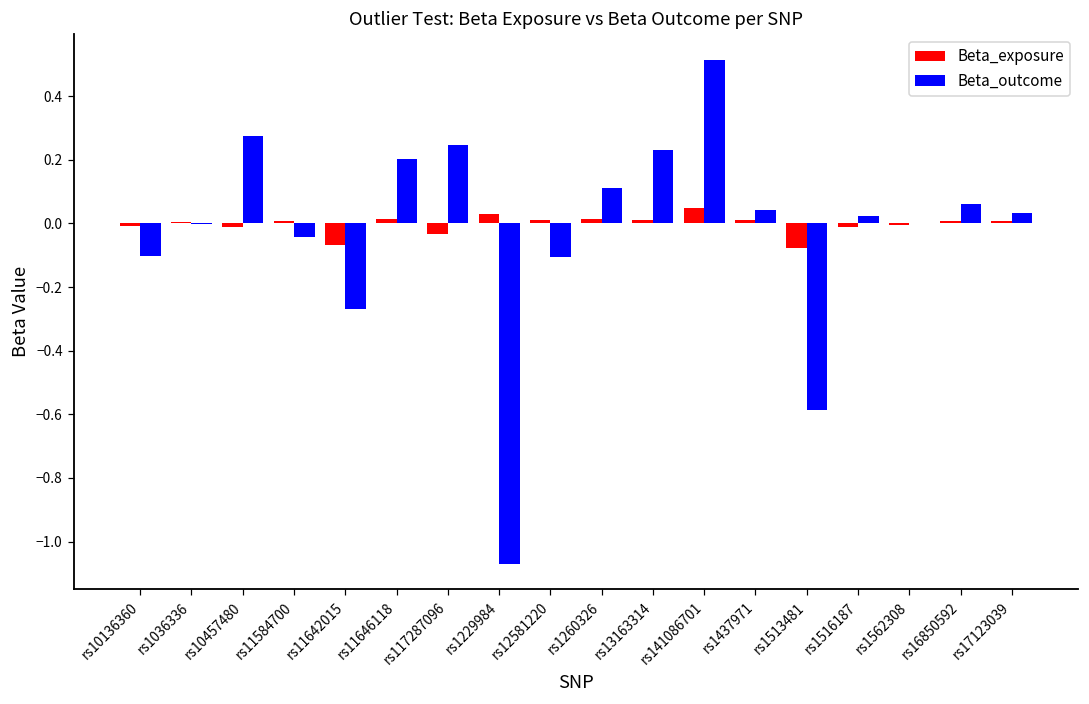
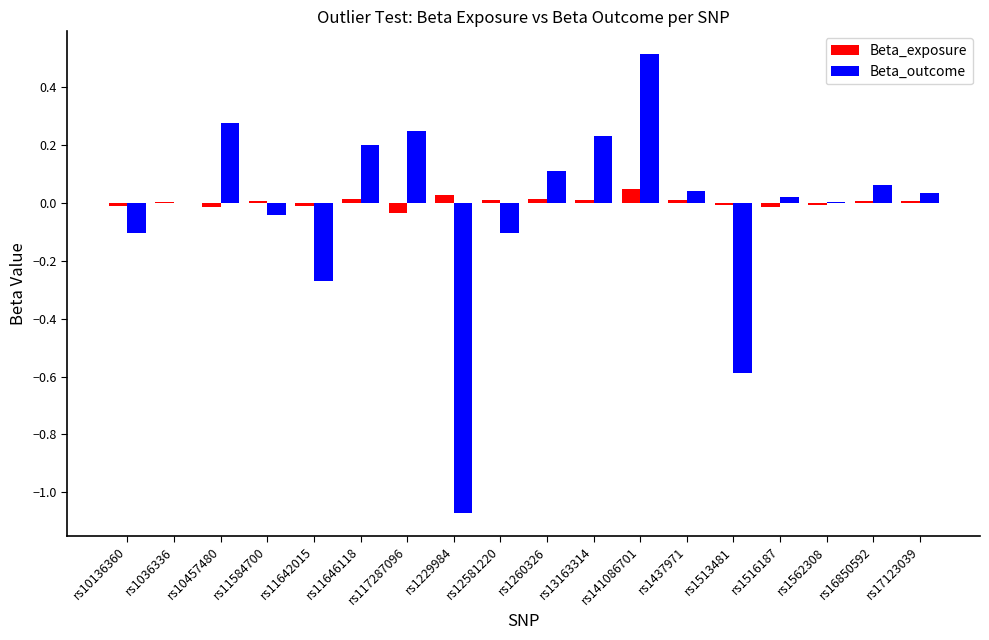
  {
    "Beta_exposure": {
      "rs10136360": -0.01,
      "rs10457480": -0.01,
-     "rs11642015": -0.07,
+     "rs11642015": -0.01,
      "rs11646118": 0.01,
      "rs117287096": -0.03,
      "rs1229984": 0.03,
      "rs12581220": 0.01,
      "rs1260326": 0.01,
      "rs13163314": 0.01,
      "rs141086701": 0.05,
      "rs1437971": 0.01,
-     "rs1513481": -0.08,
+     "rs1513481": -0.01,
      "rs1516187": -0.01
    },
    "Beta_outcome": {
      "rs10136360": -0.10,
      "rs10457480": 0.28,
      "rs11584700": -0.04,
      "rs11642015": -0.27,
      "rs11646118": 0.20,
      "rs117287096": 0.25,
      "rs1229984": -1.07,
      "rs12581220": -0.10,
      "rs1260326": 0.11,
      "rs13163314": 0.23,
      "rs141086701": 0.51,
      "rs1437971": 0.04,
      "rs1513481": -0.59,
      "rs1516187": 0.02,
      "rs16850592": 0.06,
      "rs17123039": 0.03
    }
  }
